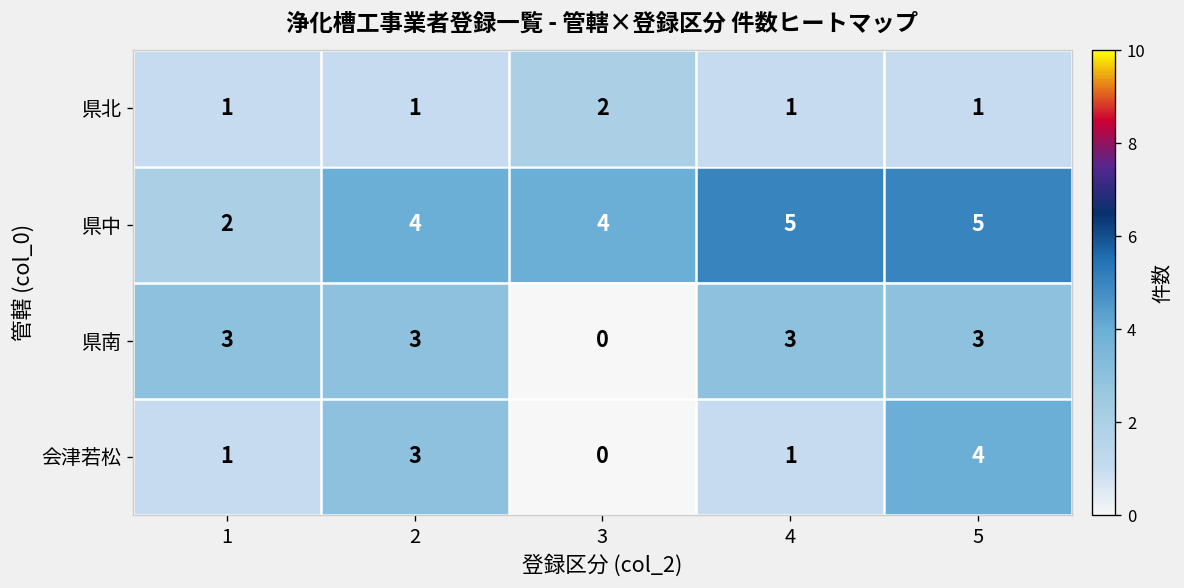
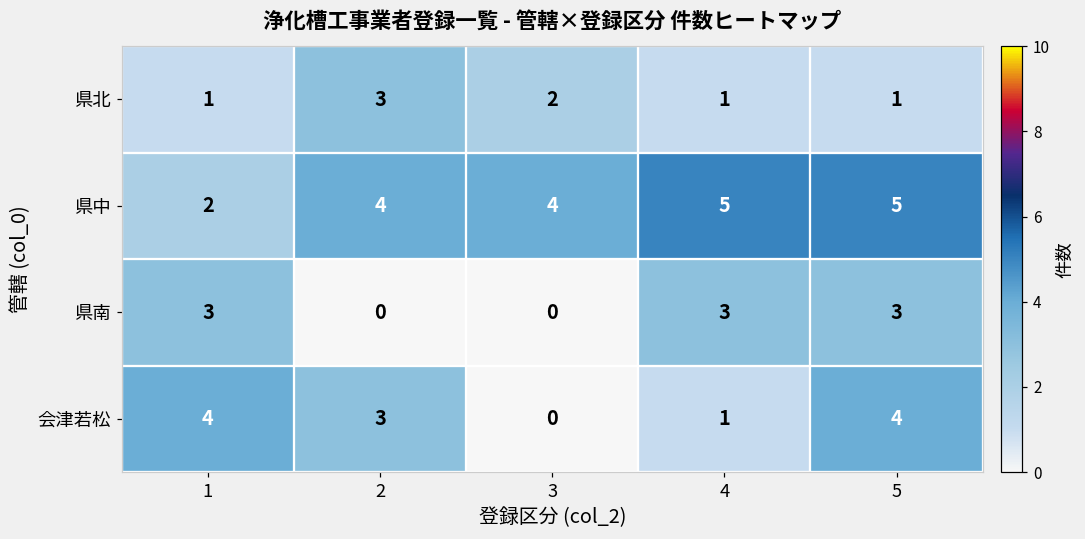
  {
    "県北": {
      "1": 1,
-     "2": 1,
+     "2": 3,
      "3": 2,
      "4": 1,
      "5": 1
    },
    "県中": {
      "1": 2,
      "2": 4,
      "3": 4,
      "4": 5,
      "5": 5
    },
    "県南": {
      "1": 3,
-     "2": 3,
+     "2": 0,
      "3": 0,
      "4": 3,
      "5": 3
    },
    "会津若松": {
-     "1": 1,
+     "1": 4,
      "2": 3,
      "3": 0,
      "4": 1,
      "5": 4
    }
  }
